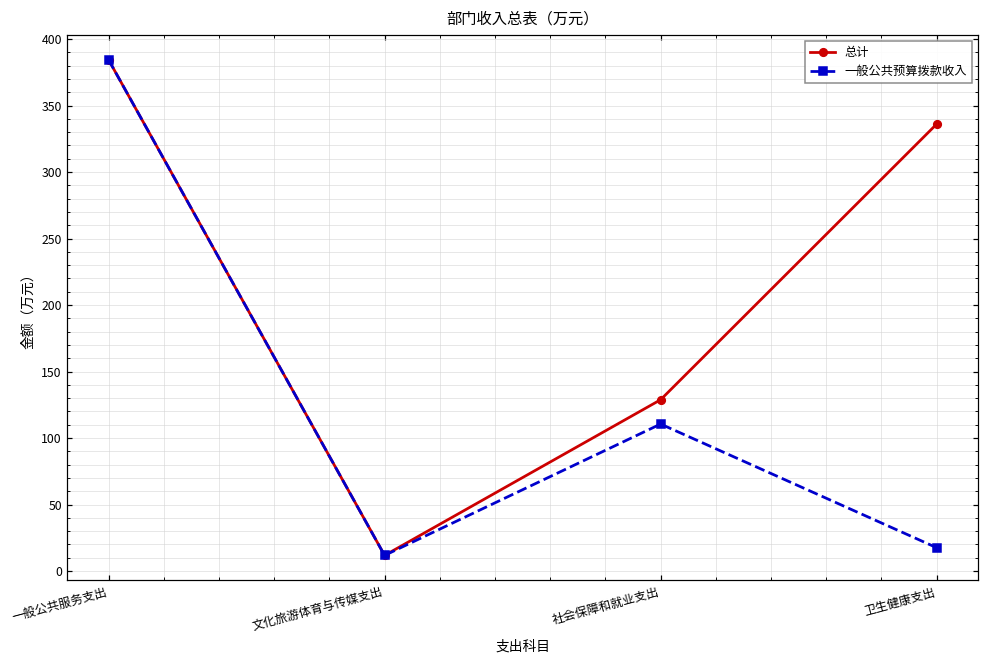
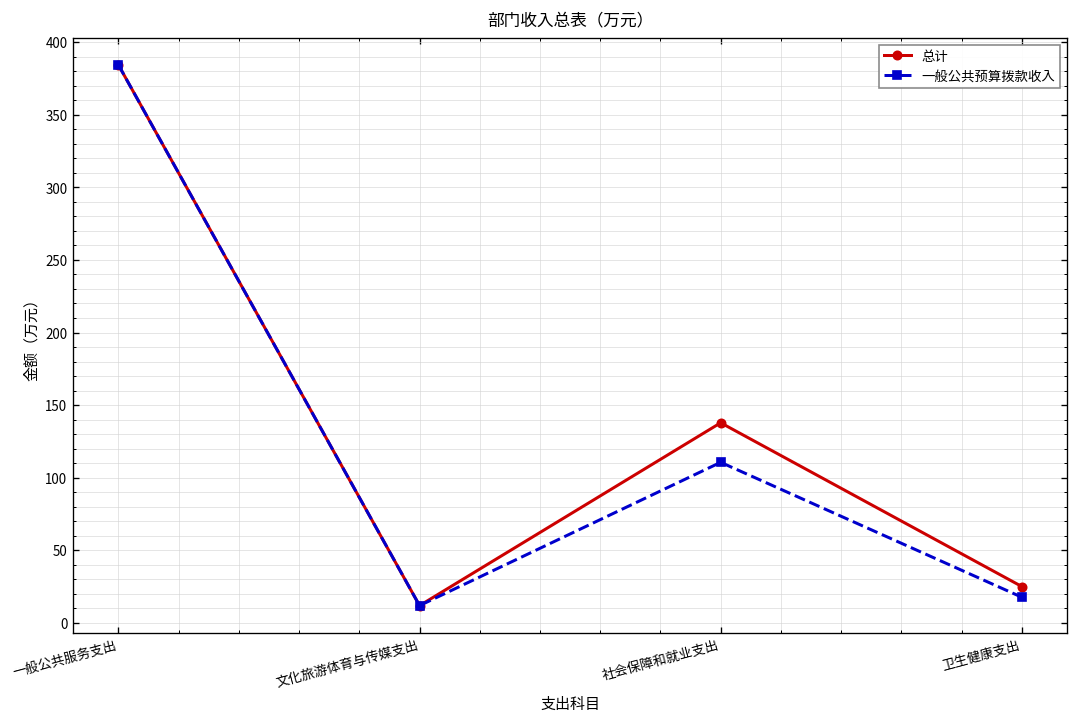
  {
    "总计": {
-     "社会保障和就业支出": 129,
-     "卫生健康支出": 336
+     "社会保障和就业支出": 138,
+     "卫生健康支出": 25
    },
    "一般公共预算拨款收入": {
      "社会保障和就业支出": 111,
      "卫生健康支出": 18
    }
  }
